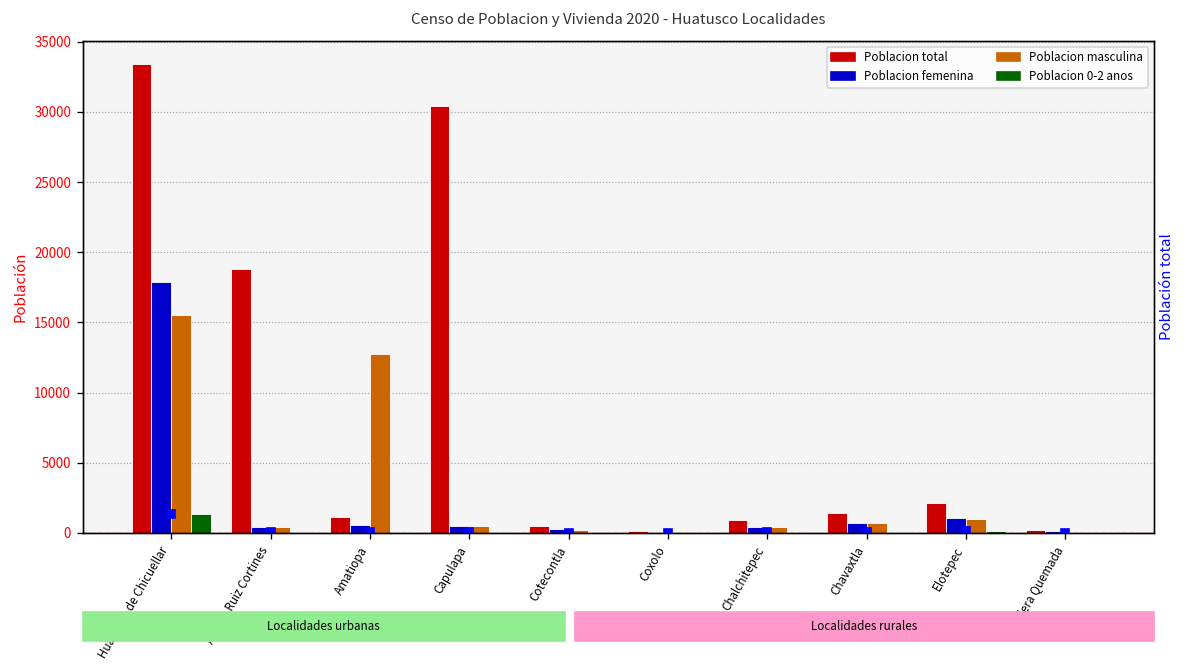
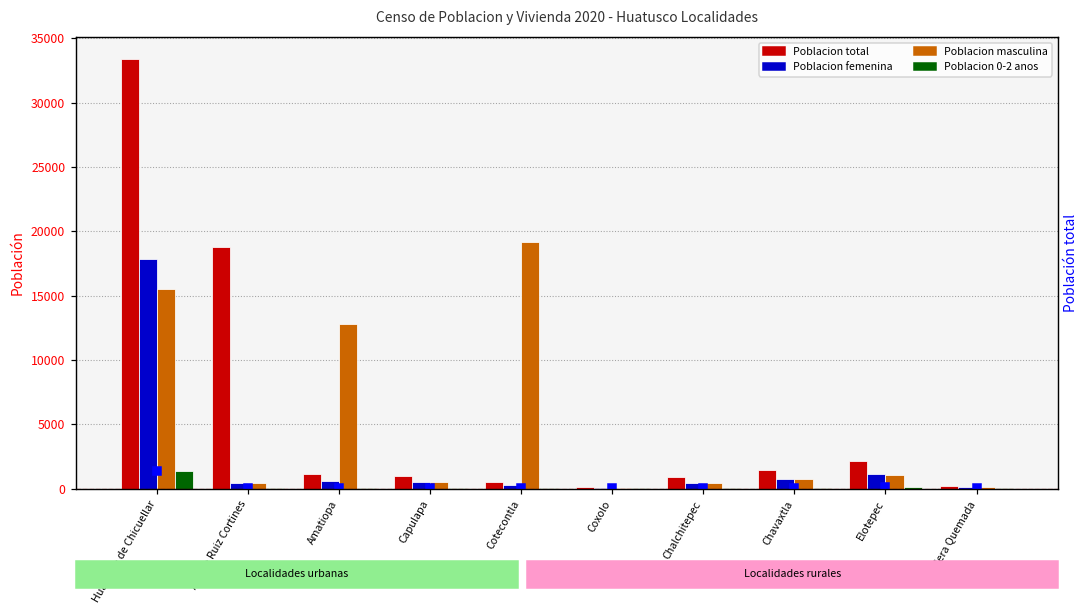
  {
    "Poblacion total": {
      "Huatusco de Chicuellar": 33400,
      "Adolfo Ruiz Cortines": 18800,
      "Amatiopa": 1200,
-     "Capulapa": 30400,
+     "Capulapa": 1000,
      "Cotecontla": 500,
      "Chalchitepec": 900,
      "Chavaxtla": 1400,
      "Elotepec": 2100
    },
    "Poblacion masculina": {
      "Huatusco de Chicuellar": 15500,
      "Adolfo Ruiz Cortines": 400,
      "Amatiopa": 12800,
      "Capulapa": 500,
-     "Cotecontla": 200,
+     "Cotecontla": 19200,
      "Chalchitepec": 400,
      "Chavaxtla": 700,
      "Elotepec": 1000
    }
  }
